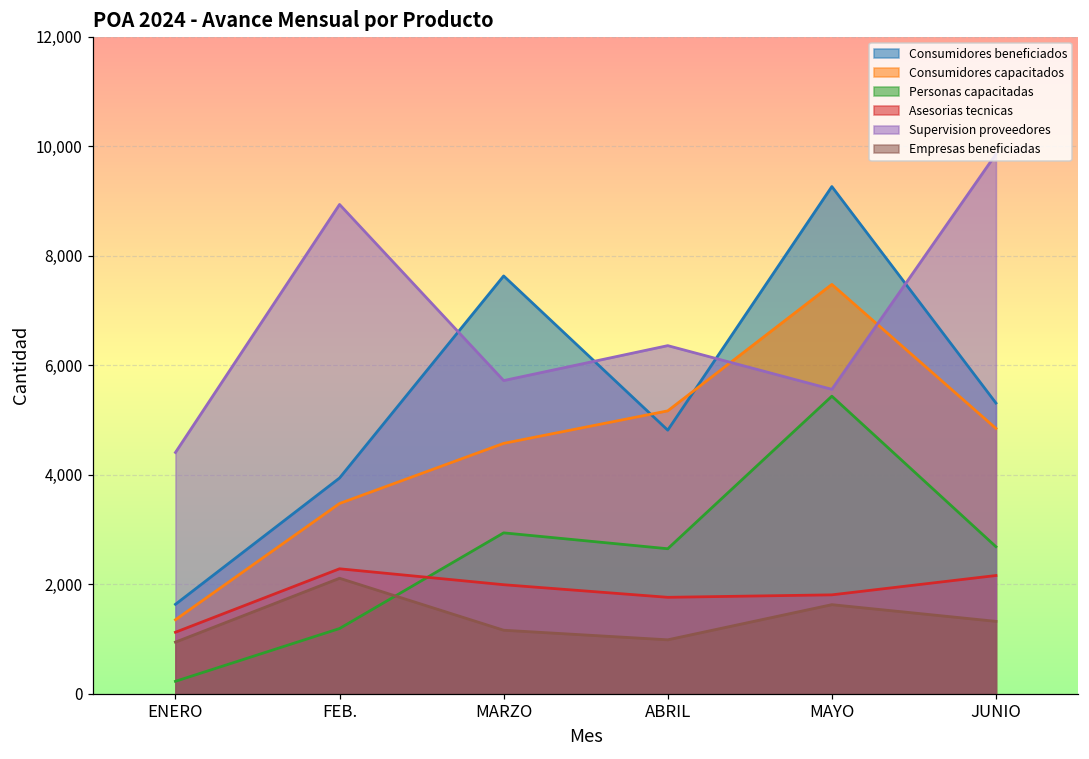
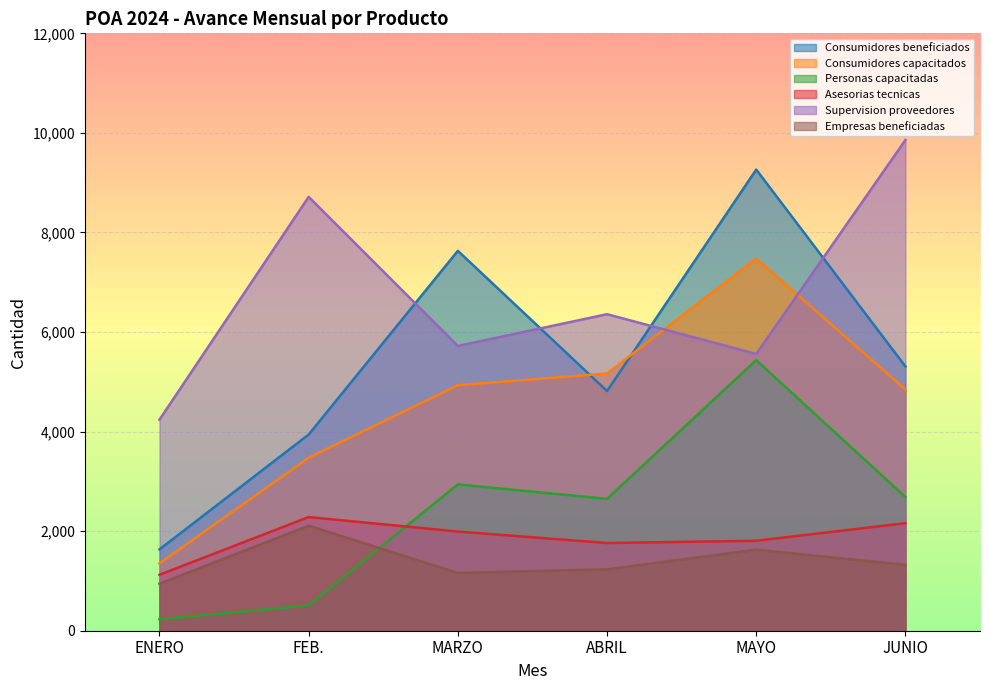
  {
    "Consumidores beneficiados": {
      "ENERO": "1,600",
      "FEB.": "3,900",
      "MARZO": "7,600",
      "ABRIL": "4,800",
      "MAYO": "9,300",
      "JUNIO": "5,300"
    },
    "Consumidores capacitados": {
      "ENERO": "1,400",
      "FEB.": "3,500",
-     "MARZO": "4,600",
+     "MARZO": "4,900",
      "ABRIL": "5,200",
      "MAYO": "7,500",
      "JUNIO": "4,800"
    },
    "Personas capacitadas": {
      "ENERO": "200",
-     "FEB.": "1,200",
+     "FEB.": "500",
      "MARZO": "2,900",
      "ABRIL": "2,600",
      "MAYO": "5,400",
      "JUNIO": "2,700"
    },
    "Asesorias tecnicas": {
      "ENERO": "1,100",
      "FEB.": "2,300",
      "MARZO": "2,000",
      "ABRIL": "1,800",
      "MAYO": "1,800",
      "JUNIO": "2,200"
    },
    "Supervision proveedores": {
-     "ENERO": "4,400",
-     "FEB.": "8,900",
+     "ENERO": "4,200",
+     "FEB.": "8,700",
      "MARZO": "5,700",
      "ABRIL": "6,400",
      "MAYO": "5,600",
      "JUNIO": "9,900"
    },
    "Empresas beneficiadas": {
      "ENERO": "900",
      "FEB.": "2,100",
      "MARZO": "1,200",
-     "ABRIL": "1,000",
+     "ABRIL": "1,200",
      "MAYO": "1,600",
      "JUNIO": "1,300"
    }
  }
